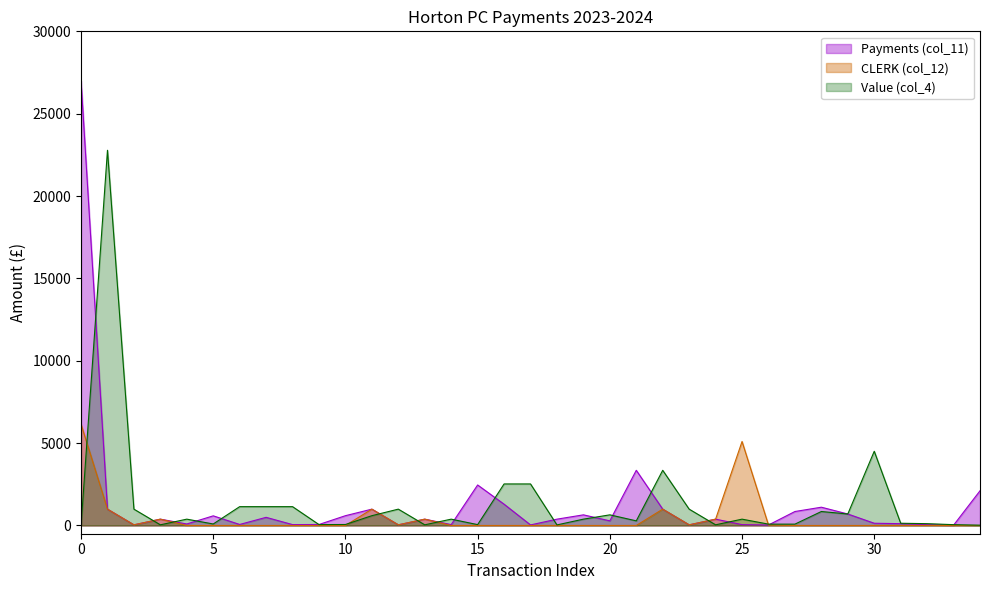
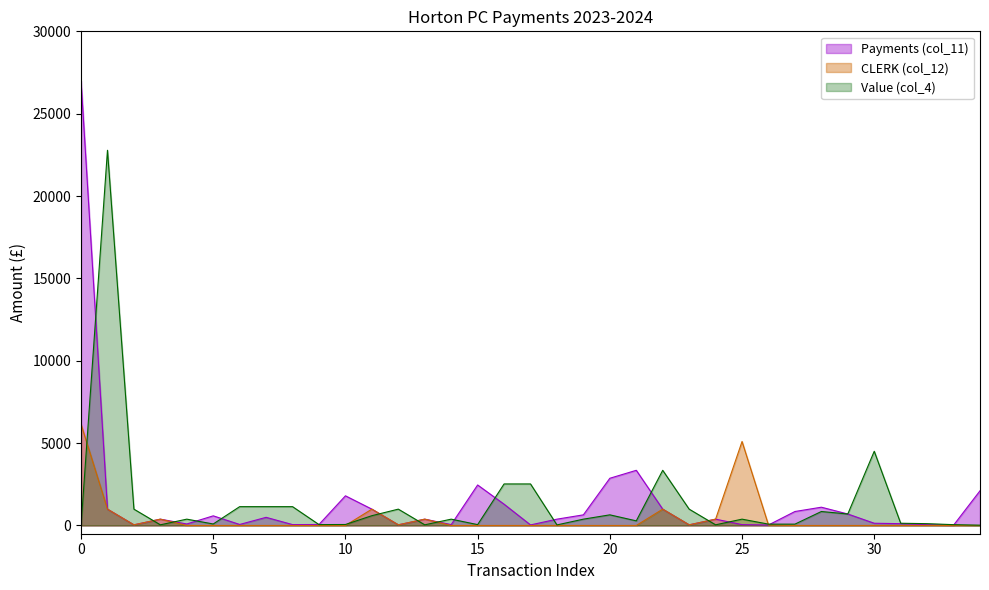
  {
    "Payments (col_11)": {
      "0": 27000,
      "5": 600,
-     "10": 600,
+     "10": 1800,
      "15": 2500,
-     "20": 300,
+     "20": 2900,
      "25": 100
    },
    "CLERK (col_12)": {
      "0": 6200,
      "20": 0,
      "25": 5100
    },
    "Value (col_4)": {
      "0": 0,
      "20": 600,
      "25": 400,
      "30": 4500
    }
  }
